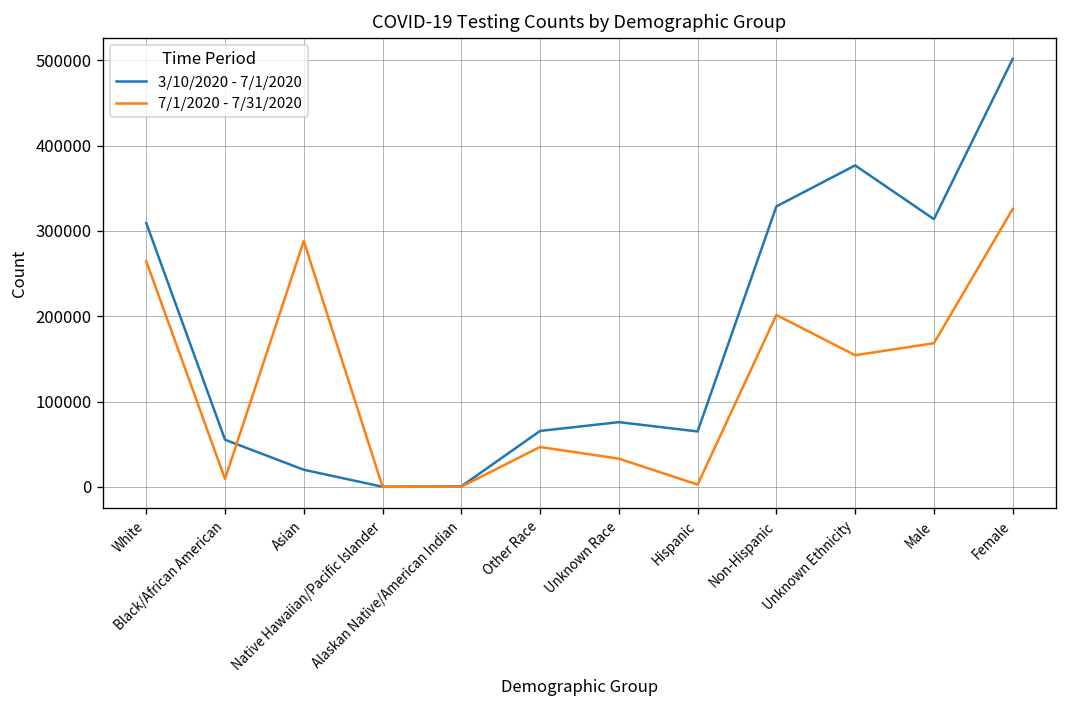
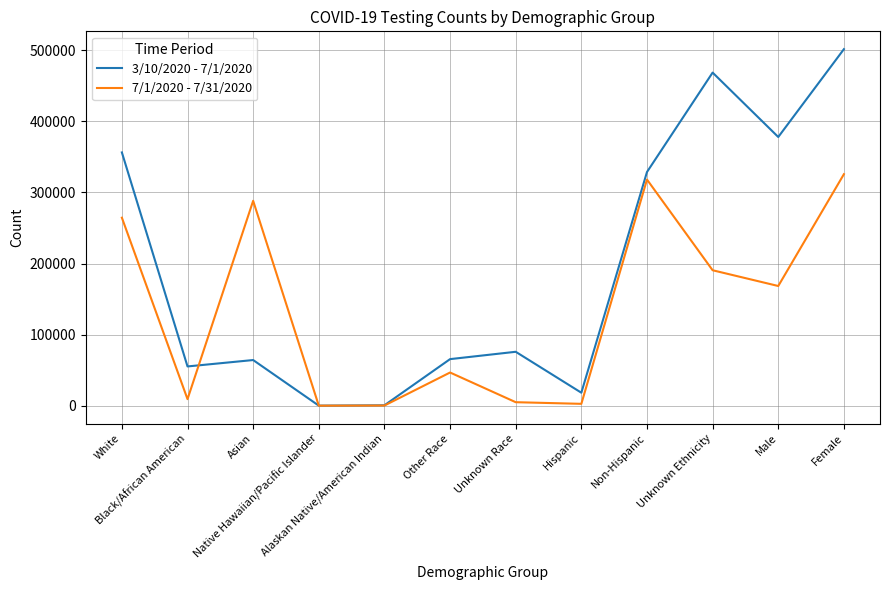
  {
    "3/10/2020 - 7/1/2020": {
-     "White": 310000,
+     "White": 360000,
      "Black/African American": 60000,
-     "Asian": 20000,
+     "Asian": 60000,
      "Other Race": 70000,
      "Unknown Race": 80000,
-     "Hispanic": 70000,
+     "Hispanic": 20000,
      "Non-Hispanic": 330000,
-     "Unknown Ethnicity": 380000,
-     "Male": 310000,
+     "Unknown Ethnicity": 470000,
+     "Male": 380000,
      "Female": 500000
    },
    "7/1/2020 - 7/31/2020": {
      "White": 260000,
      "Black/African American": 10000,
      "Asian": 290000,
      "Other Race": 50000,
-     "Unknown Race": 30000,
+     "Unknown Race": 10000,
      "Hispanic": 0,
-     "Non-Hispanic": 200000,
-     "Unknown Ethnicity": 150000,
+     "Non-Hispanic": 320000,
+     "Unknown Ethnicity": 190000,
      "Male": 170000,
      "Female": 330000
    }
  }
